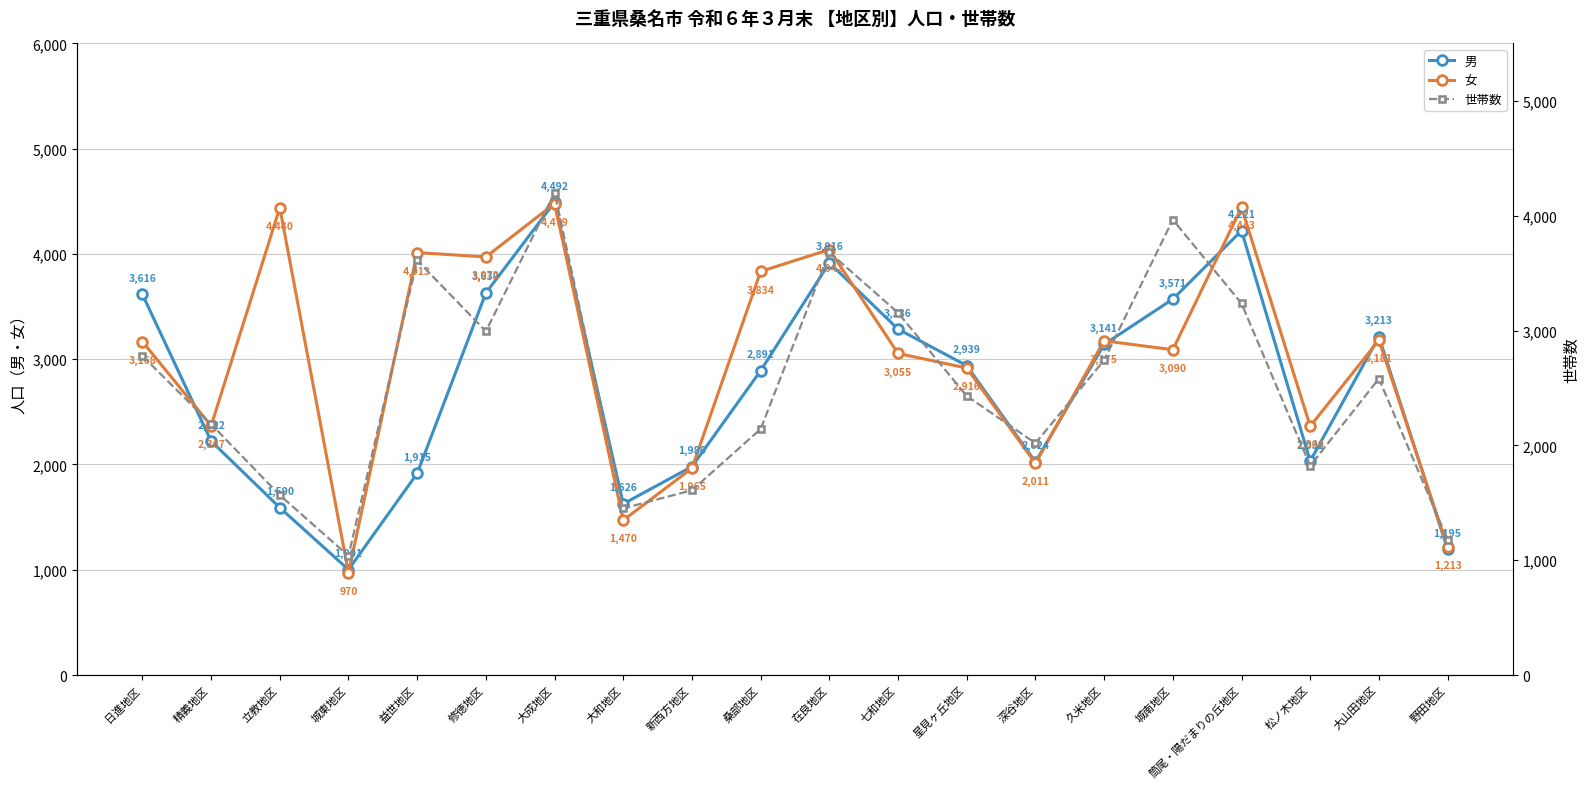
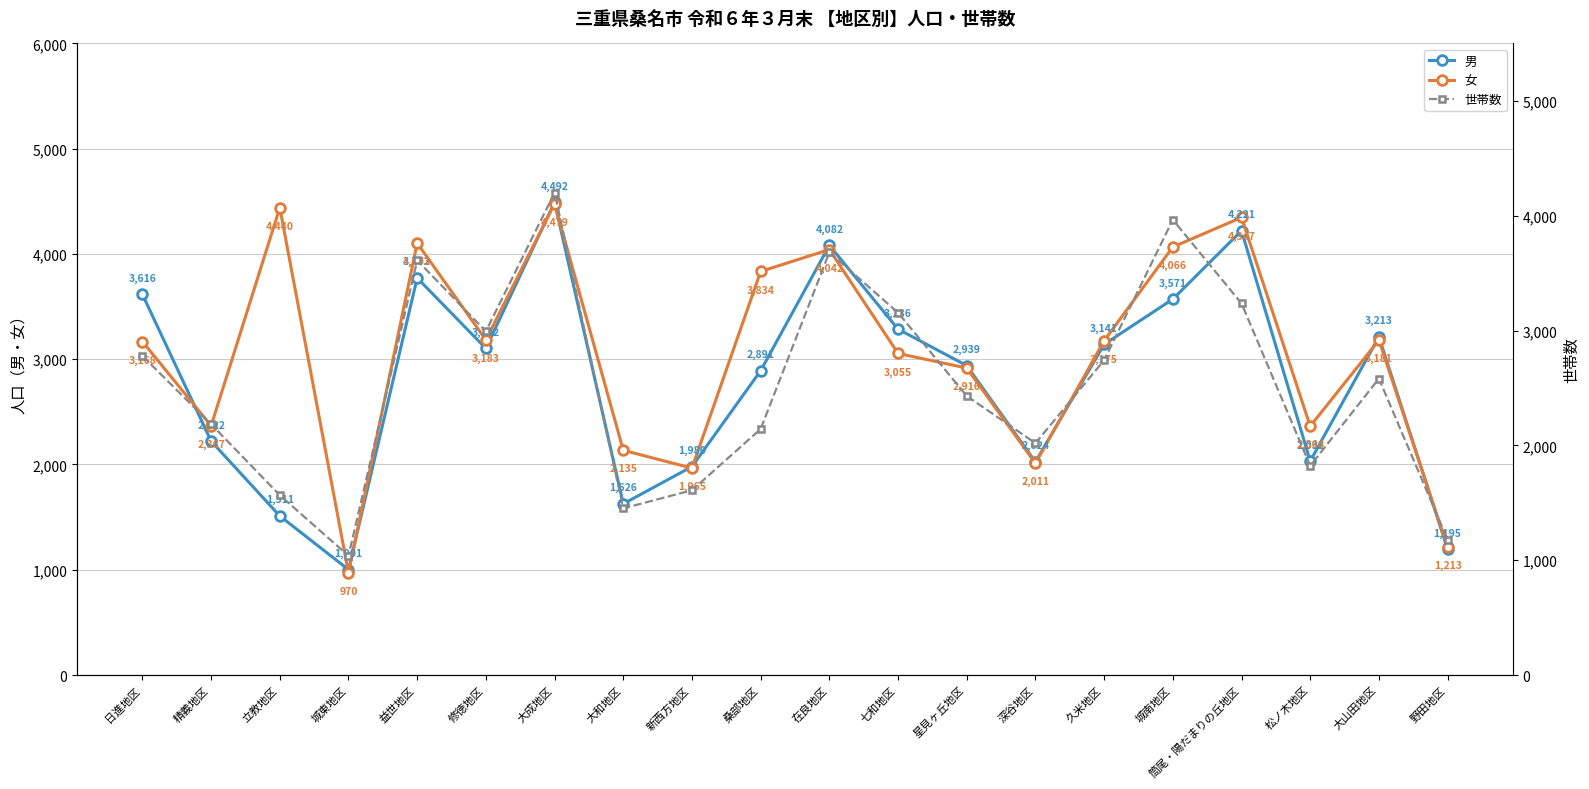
  {
    "男": {
      "日進地区": "3,616",
-     "立教地区": "1,590",
-     "益世地区": "1,915",
-     "修徳地区": "3,630",
+     "立教地区": "1,511",
+     "益世地区": "3,772",
+     "修徳地区": "3,102",
      "大和地区": "1,626",
      "桑部地区": "2,891",
-     "在良地区": "3,916",
+     "在良地区": "4,082",
      "久米地区": "3,141",
      "城南地区": "3,571",
      "大山田地区": "3,213"
    },
    "女": {
      "立教地区": "4,440",
      "城東地区": "970",
-     "益世地区": "4,013",
-     "修徳地区": "3,972",
-     "大和地区": "1,470",
+     "益世地区": "4,103",
+     "修徳地区": "3,183",
+     "大和地区": "2,135",
      "桑部地区": "3,834",
      "在良地区": "4,042",
      "七和地区": "3,055",
-     "城南地区": "3,090",
-     "筒尾・陽だまりの丘地区": "4,443",
+     "城南地区": "4,066",
+     "筒尾・陽だまりの丘地区": "4,347",
      "大山田地区": "3,181"
    }
  }
